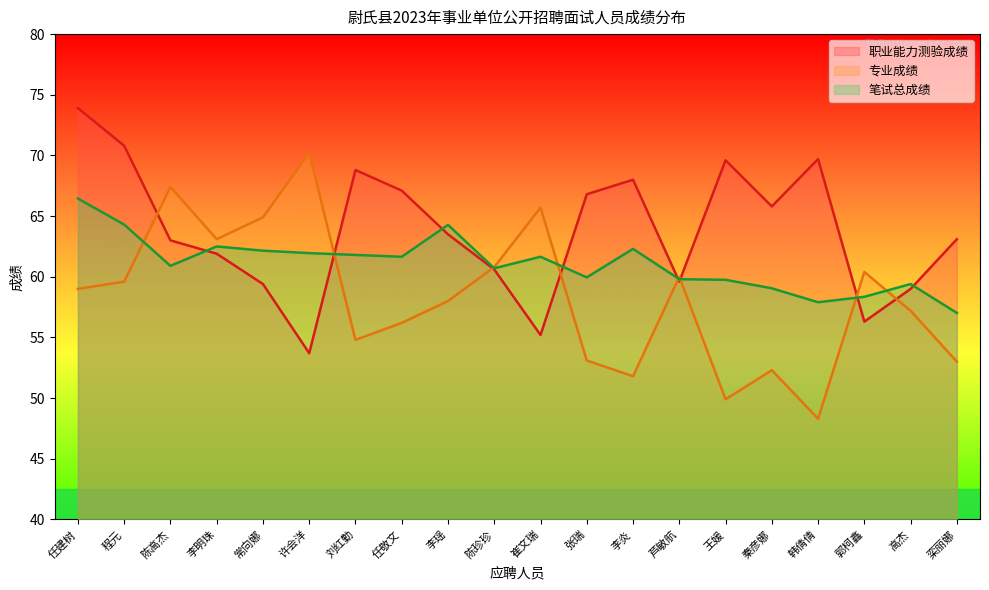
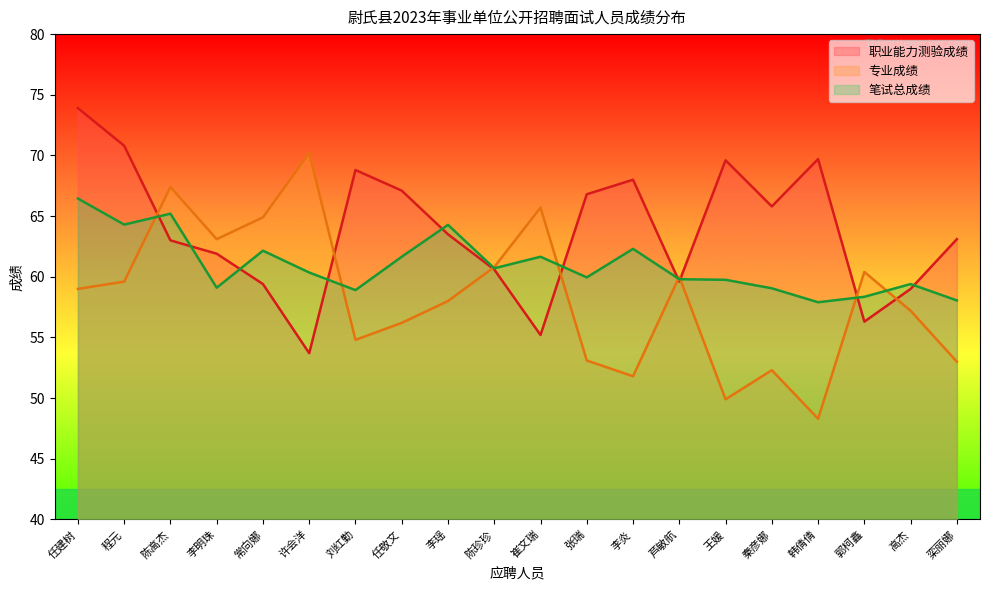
  {
    "笔试总成绩": {
      "任建树": 66.5,
      "程元": 64.3,
-     "陈高杰": 60.9,
-     "李明珠": 62.5,
+     "陈高杰": 65.2,
+     "李明珠": 59.1,
      "常向娜": 62.2,
-     "许会洋": 62.0,
-     "刘红勤": 61.8,
+     "许会洋": 60.4,
+     "刘红勤": 58.9,
      "任敬文": 61.7,
      "李瑶": 64.3,
      "崔文瑞": 61.7,
      "张瑞": 60.0,
      "李炎": 62.3,
      "王媛": 59.8,
      "秦彦娜": 59.1,
      "韩倩倩": 57.9,
      "郭柯鑫": 58.4,
      "高杰": 59.4,
-     "栾丽娜": 57.0
+     "栾丽娜": 58.1
    }
  }
